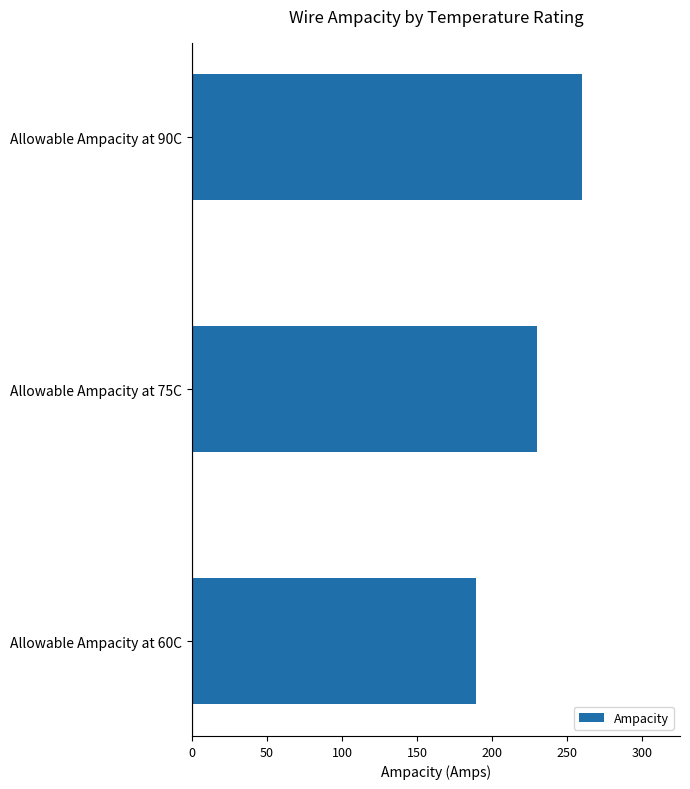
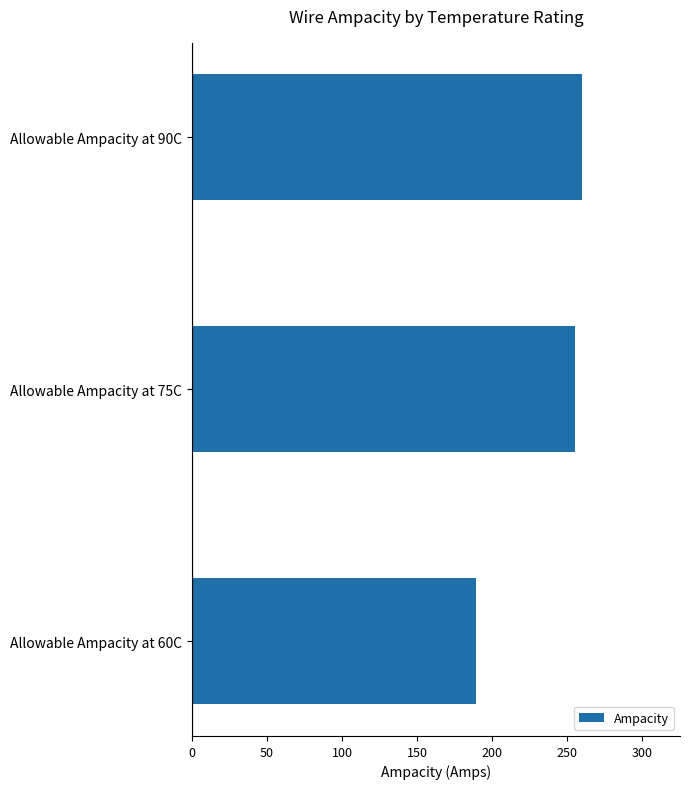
  {
    "Allowable Ampacity at 90C": 260,
-   "Allowable Ampacity at 75C": 230,
+   "Allowable Ampacity at 75C": 255,
    "Allowable Ampacity at 60C": 189
  }
